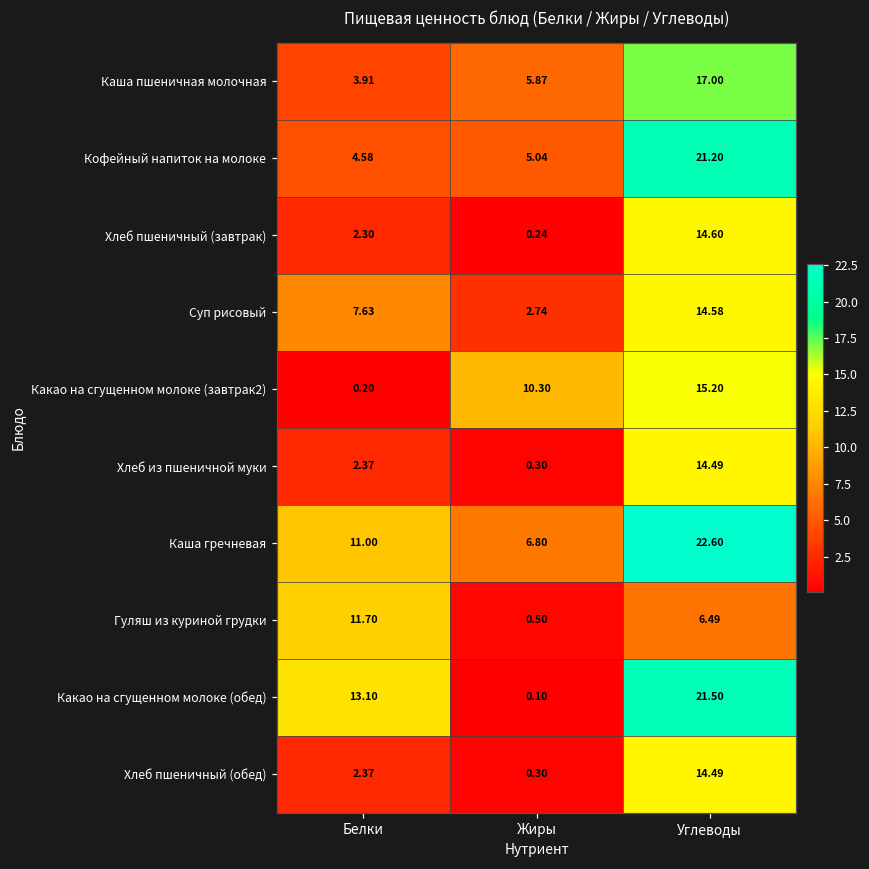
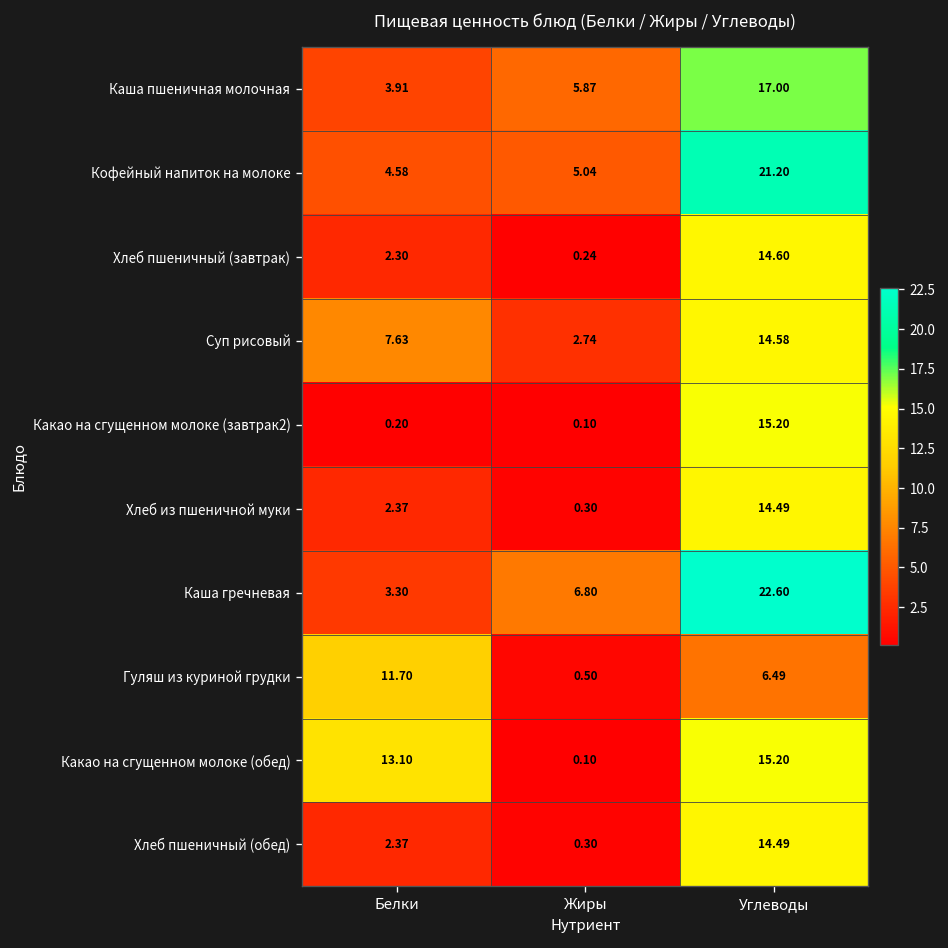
  {
    "Каша пшеничная молочная": {
      "Белки": 3.91,
      "Жиры": 5.87,
      "Углеводы": 17.00
    },
    "Кофейный напиток на молоке": {
      "Белки": 4.58,
      "Жиры": 5.04,
      "Углеводы": 21.20
    },
    "Хлеб пшеничный (завтрак)": {
      "Белки": 2.30,
      "Жиры": 0.24,
      "Углеводы": 14.60
    },
    "Суп рисовый": {
      "Белки": 7.63,
      "Жиры": 2.74,
      "Углеводы": 14.58
    },
    "Какао на сгущенном молоке (завтрак2)": {
      "Белки": 0.20,
-     "Жиры": 10.30,
+     "Жиры": 0.10,
      "Углеводы": 15.20
    },
    "Хлеб из пшеничной муки": {
      "Белки": 2.37,
      "Жиры": 0.30,
      "Углеводы": 14.49
    },
    "Каша гречневая": {
-     "Белки": 11.00,
+     "Белки": 3.30,
      "Жиры": 6.80,
      "Углеводы": 22.60
    },
    "Гуляш из куриной грудки": {
      "Белки": 11.70,
      "Жиры": 0.50,
      "Углеводы": 6.49
    },
    "Какао на сгущенном молоке (обед)": {
      "Белки": 13.10,
      "Жиры": 0.10,
-     "Углеводы": 21.50
+     "Углеводы": 15.20
    },
    "Хлеб пшеничный (обед)": {
      "Белки": 2.37,
      "Жиры": 0.30,
      "Углеводы": 14.49
    }
  }
